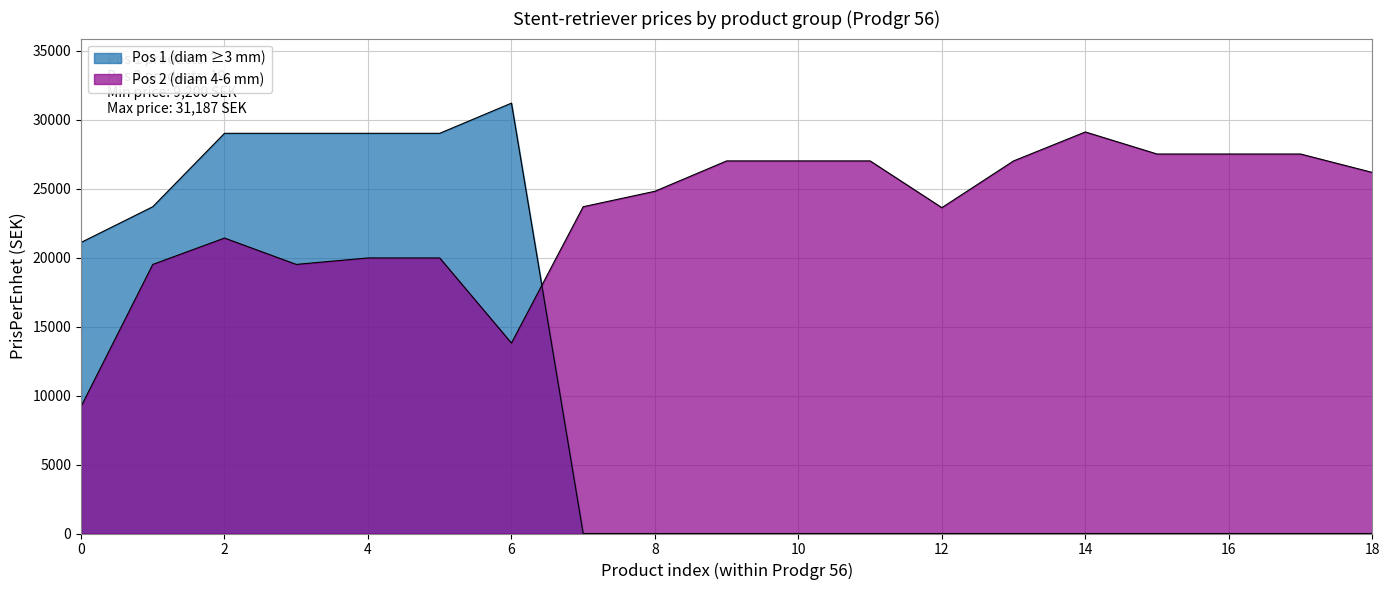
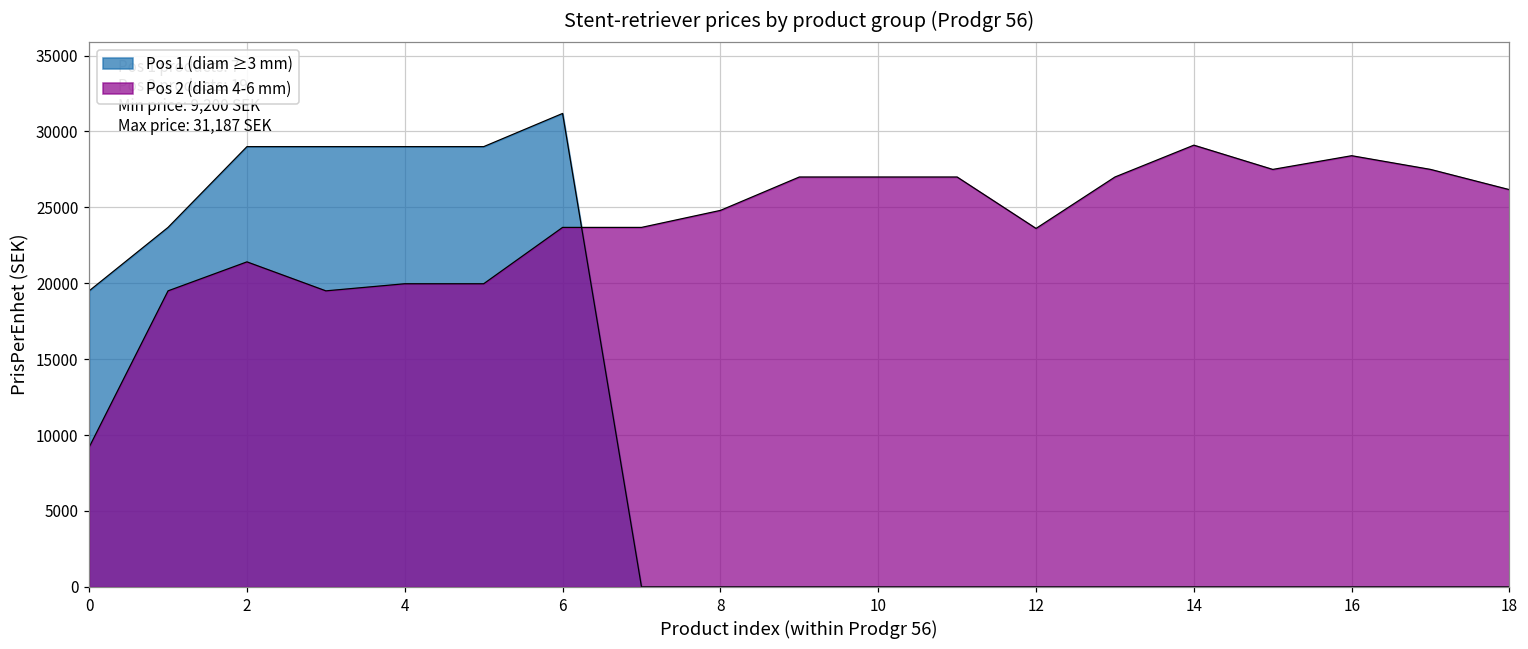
  {
    "Pos 1 (diam ≥3 mm)": {
-     "0": 21100,
+     "0": 19500,
      "4": 29000,
      "6": 31200,
      "8": 0,
      "10": 0,
      "12": 0,
      "14": 0,
      "16": 0,
      "18": 0
    },
    "Pos 2 (diam 4-6 mm)": {
      "0": 9200,
      "2": 21400,
      "4": 20000,
-     "6": 13800,
+     "6": 23700,
      "8": 24800,
      "10": 27000,
      "12": 23600,
      "14": 29100,
-     "16": 27500,
+     "16": 28400,
      "18": 26200
    }
  }
